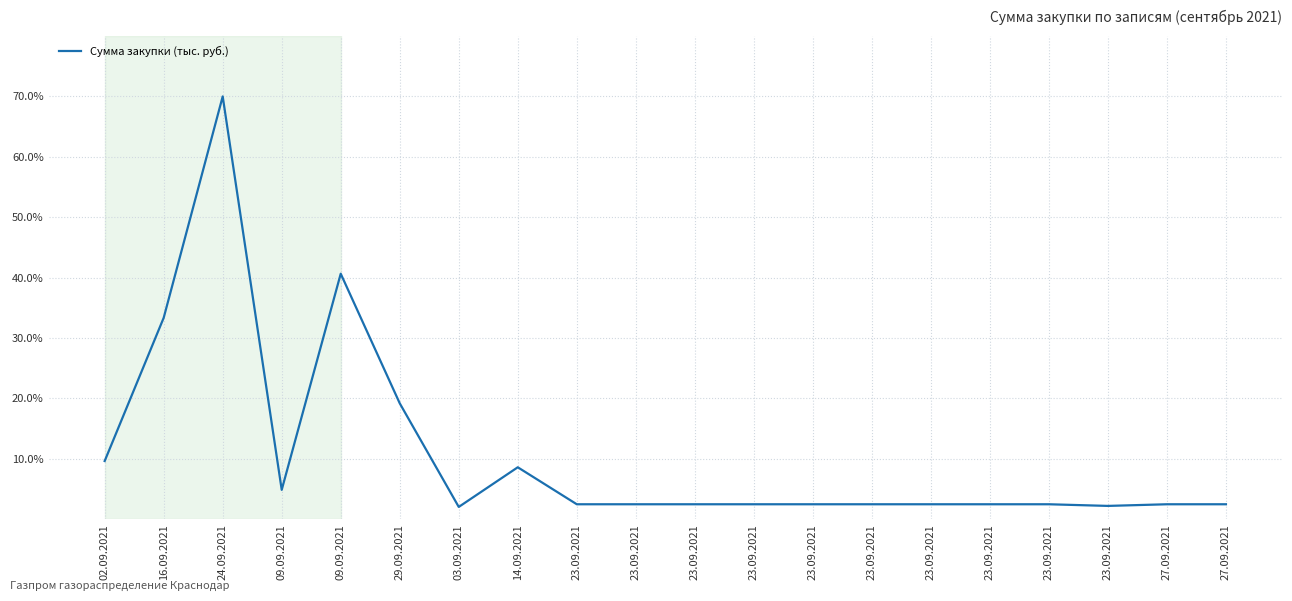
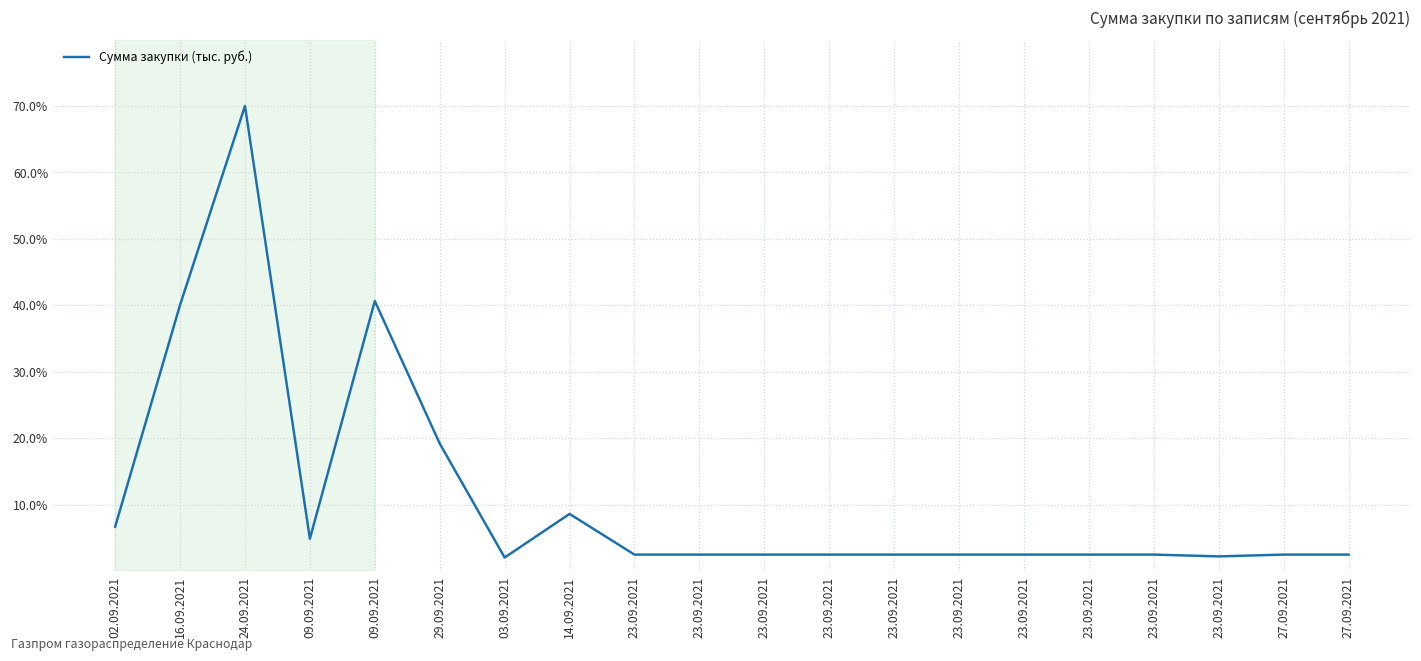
  {
-   "02.09.2021": "10%",
-   "16.09.2021": "33%",
+   "02.09.2021": "7%",
+   "16.09.2021": "40%",
    "24.09.2021": "70%",
    "29.09.2021": "19%",
    "03.09.2021": "2%",
    "14.09.2021": "9%"
  }
